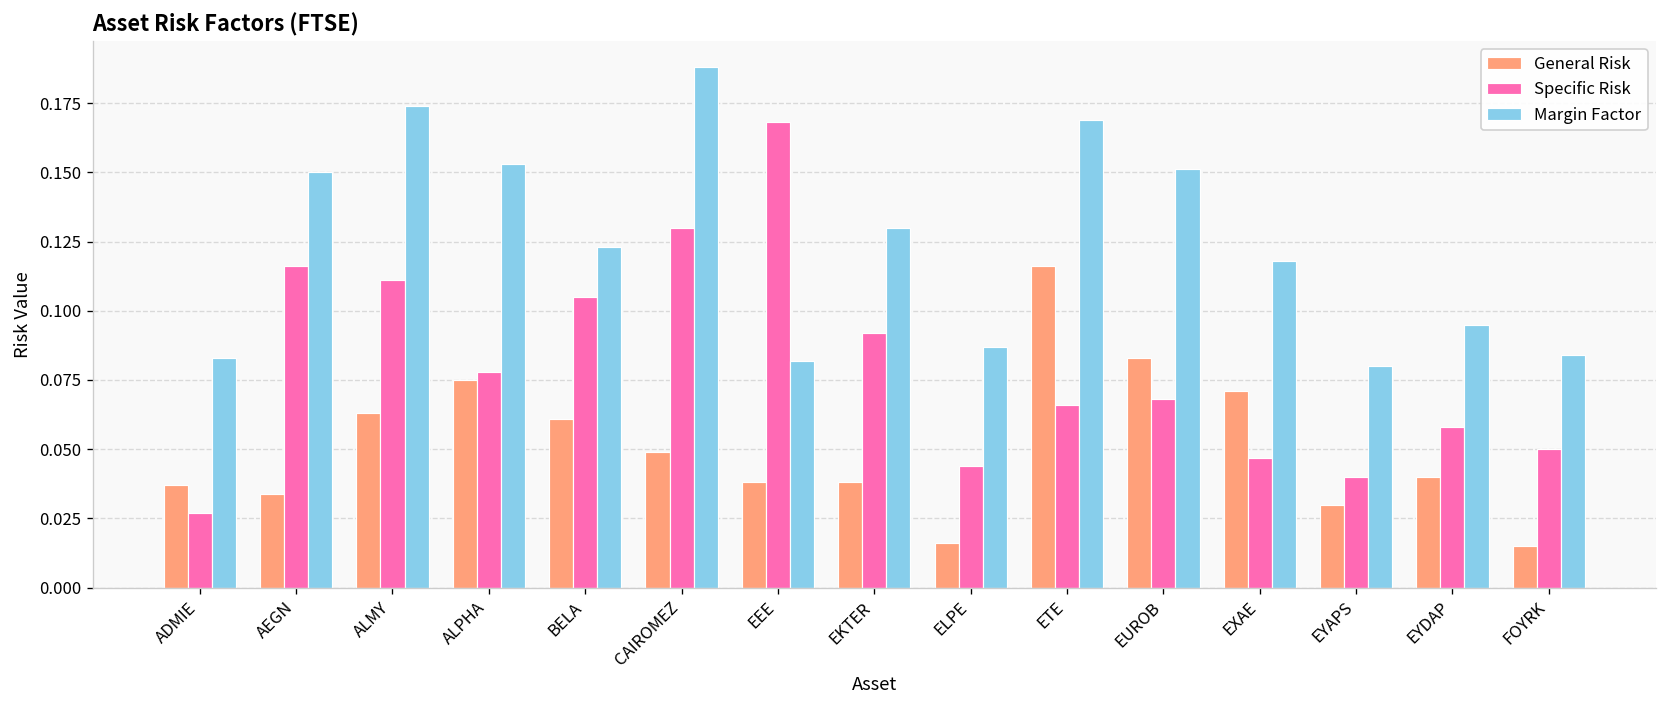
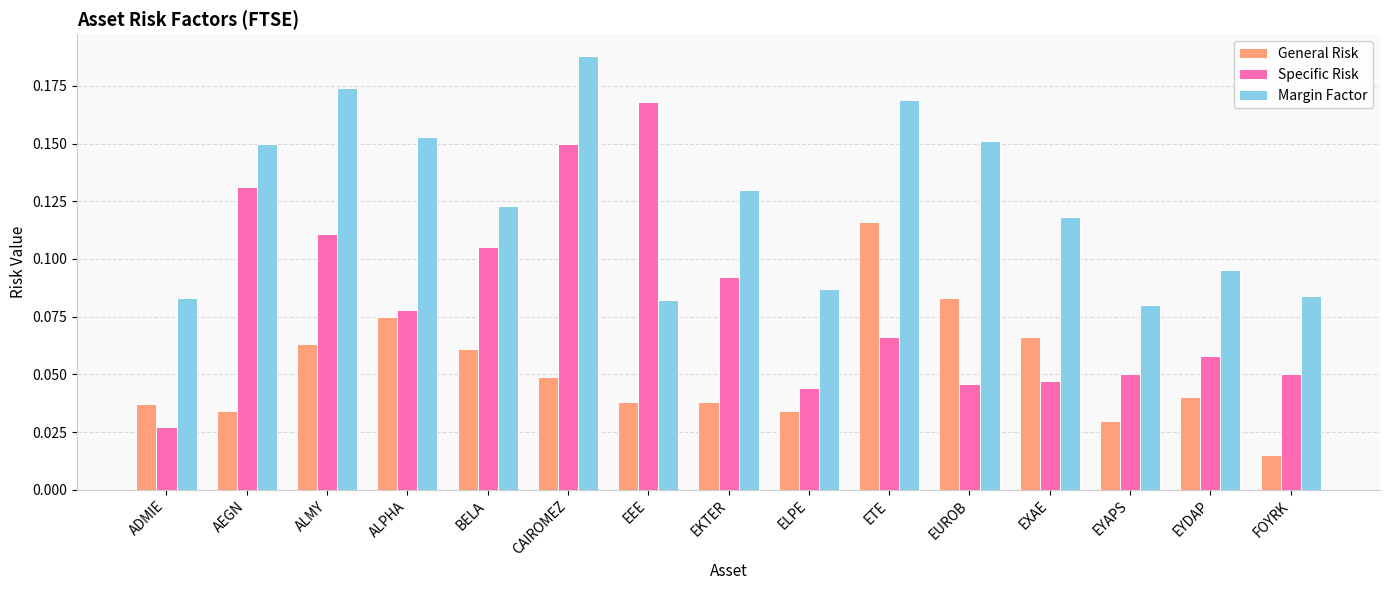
  {
    "General Risk": {
      "ADMIE": 0.037,
      "AEGN": 0.034,
      "ALMY": 0.063,
      "ALPHA": 0.075,
      "BELA": 0.061,
      "CAIROMEZ": 0.049,
      "EEE": 0.038,
      "EKTER": 0.038,
-     "ELPE": 0.016,
+     "ELPE": 0.034,
      "ETE": 0.116,
      "EUROB": 0.083,
-     "EXAE": 0.071,
+     "EXAE": 0.066,
      "EYAPS": 0.030,
      "EYDAP": 0.040,
      "FOYRK": 0.015
    },
    "Specific Risk": {
      "ADMIE": 0.027,
-     "AEGN": 0.116,
+     "AEGN": 0.131,
      "ALMY": 0.111,
      "ALPHA": 0.078,
      "BELA": 0.105,
-     "CAIROMEZ": 0.13,
+     "CAIROMEZ": 0.15,
      "EEE": 0.168,
      "EKTER": 0.092,
      "ELPE": 0.044,
      "ETE": 0.066,
-     "EUROB": 0.068,
+     "EUROB": 0.046,
      "EXAE": 0.047,
-     "EYAPS": 0.04,
+     "EYAPS": 0.05,
      "EYDAP": 0.058,
      "FOYRK": 0.050
    },
    "Margin Factor": {
      "ADMIE": 0.083,
      "AEGN": 0.150,
      "ALMY": 0.174,
      "ALPHA": 0.153,
      "BELA": 0.123,
      "CAIROMEZ": 0.188,
      "EEE": 0.082,
      "EKTER": 0.130,
      "ELPE": 0.087,
      "ETE": 0.169,
      "EUROB": 0.151,
      "EXAE": 0.118,
      "EYAPS": 0.080,
      "EYDAP": 0.095,
      "FOYRK": 0.084
    }
  }
